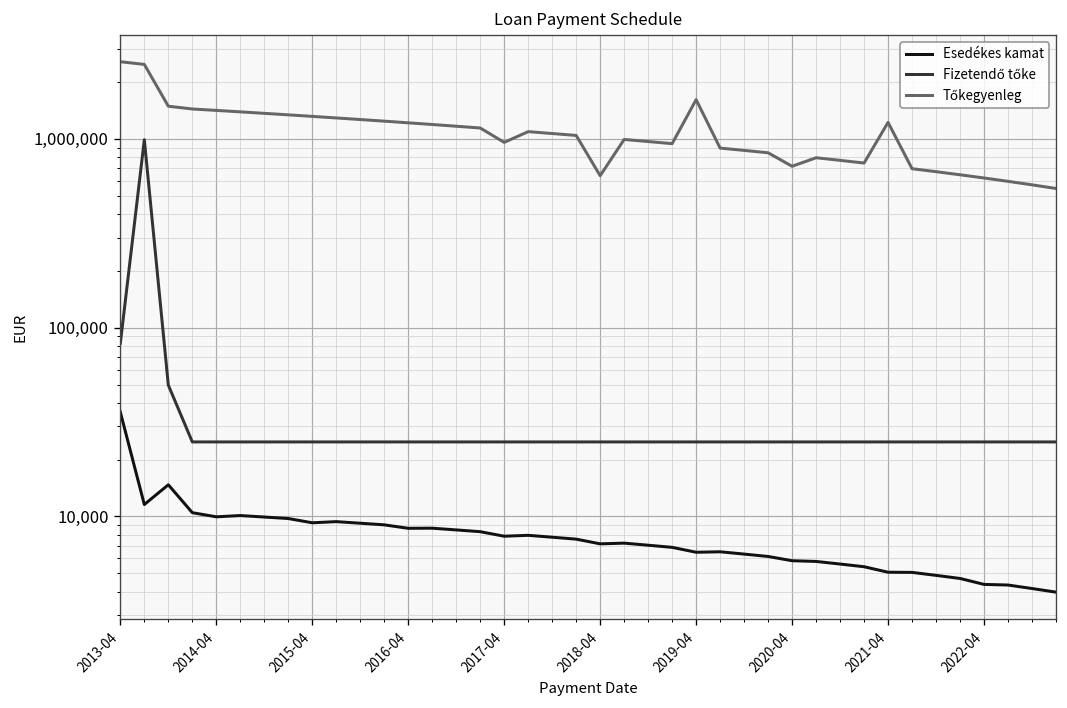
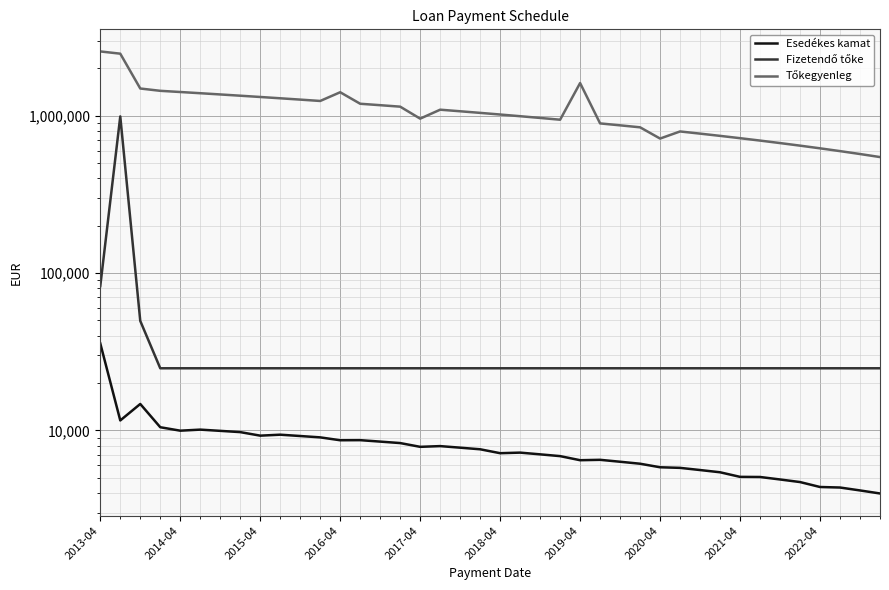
  {
    "Tőkegyenleg": {
      "2013-04": "2,600,000",
      "2014-04": "1,400,000",
      "2015-04": "1,300,000",
-     "2016-04": "1,200,000",
+     "2016-04": "1,400,000",
      "2017-04": "1,000,000",
-     "2018-04": "640,000",
+     "2018-04": "1,000,000",
      "2019-04": "1,600,000",
      "2020-04": "700,000",
-     "2021-04": "1,200,000",
+     "2021-04": "700,000",
      "2022-04": "620,000"
    }
  }
